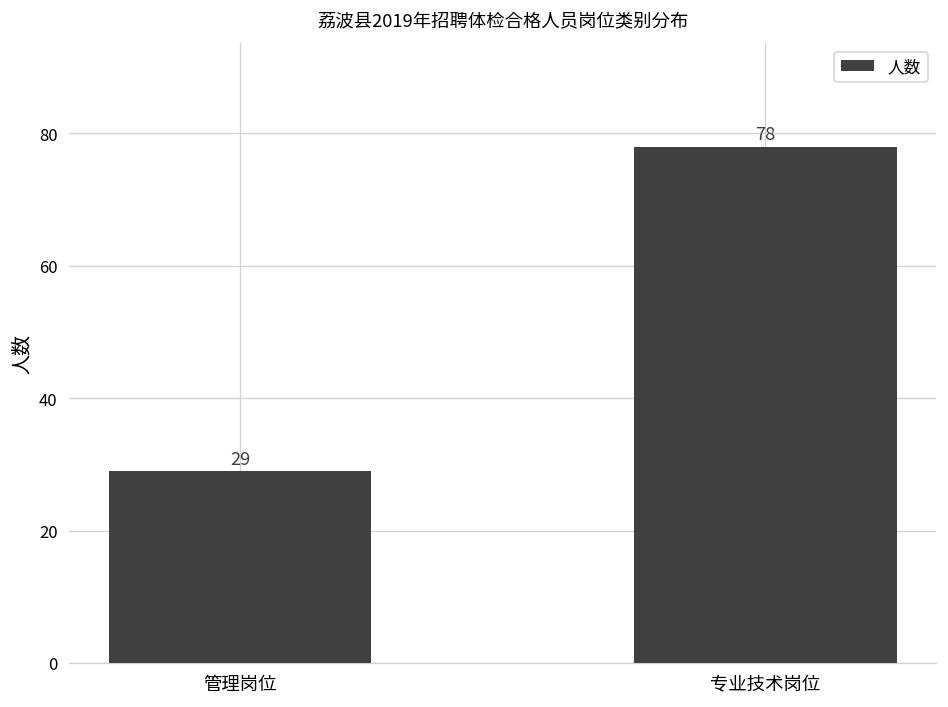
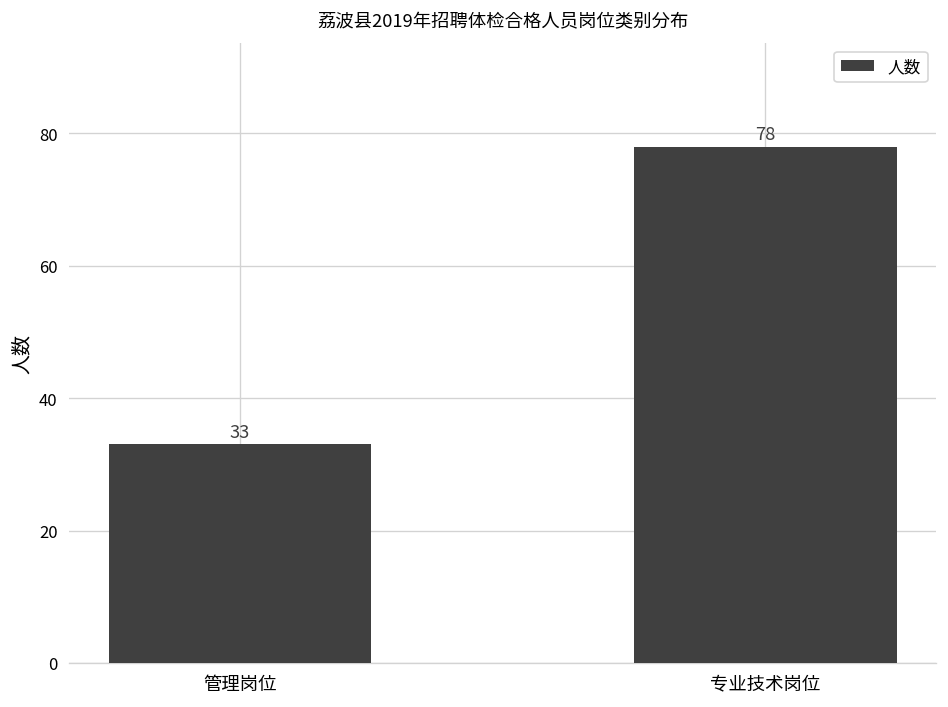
  {
-   "管理岗位": 29,
+   "管理岗位": 33,
    "专业技术岗位": 78
  }
